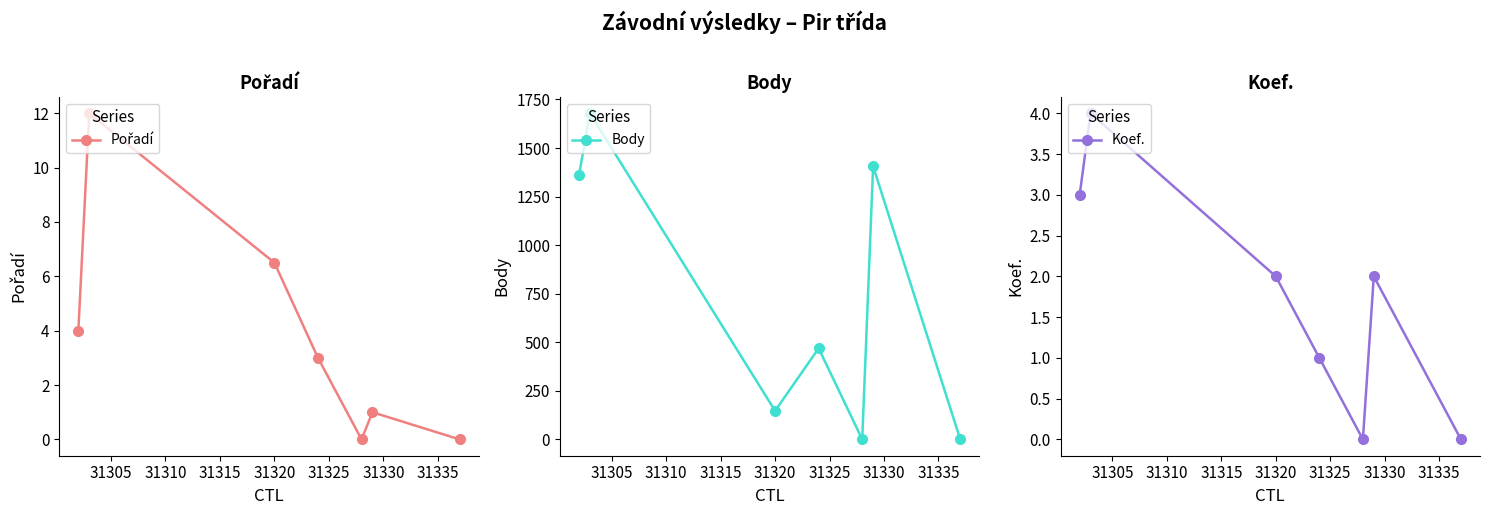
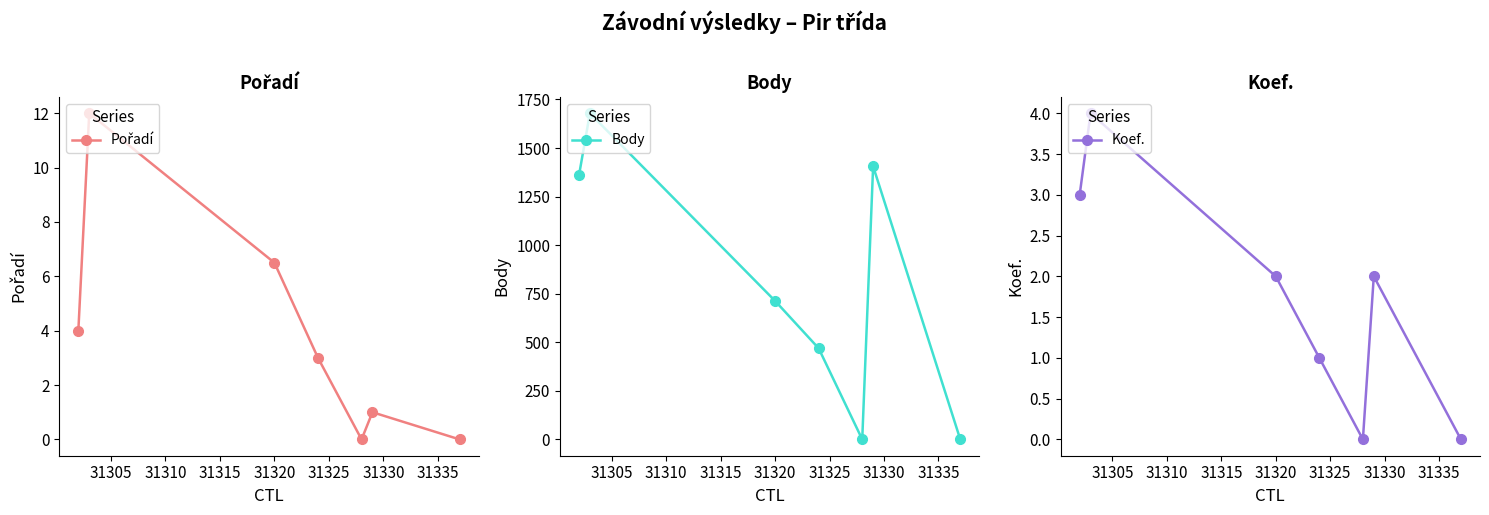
  {
    "Pořadí": {
      "31320": 6.5
    },
    "Body": {
-     "31320": 150
+     "31320": 710
    },
    "Koef.": {
      "31320": 2.0
    }
  }
